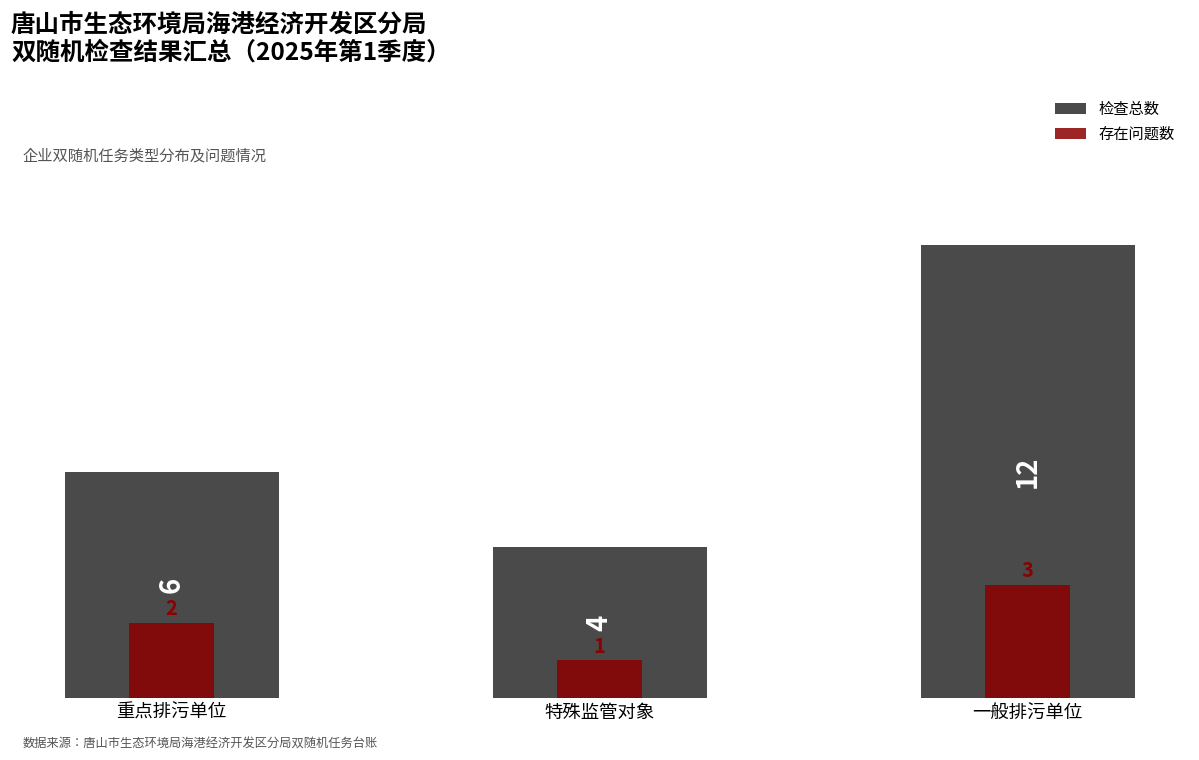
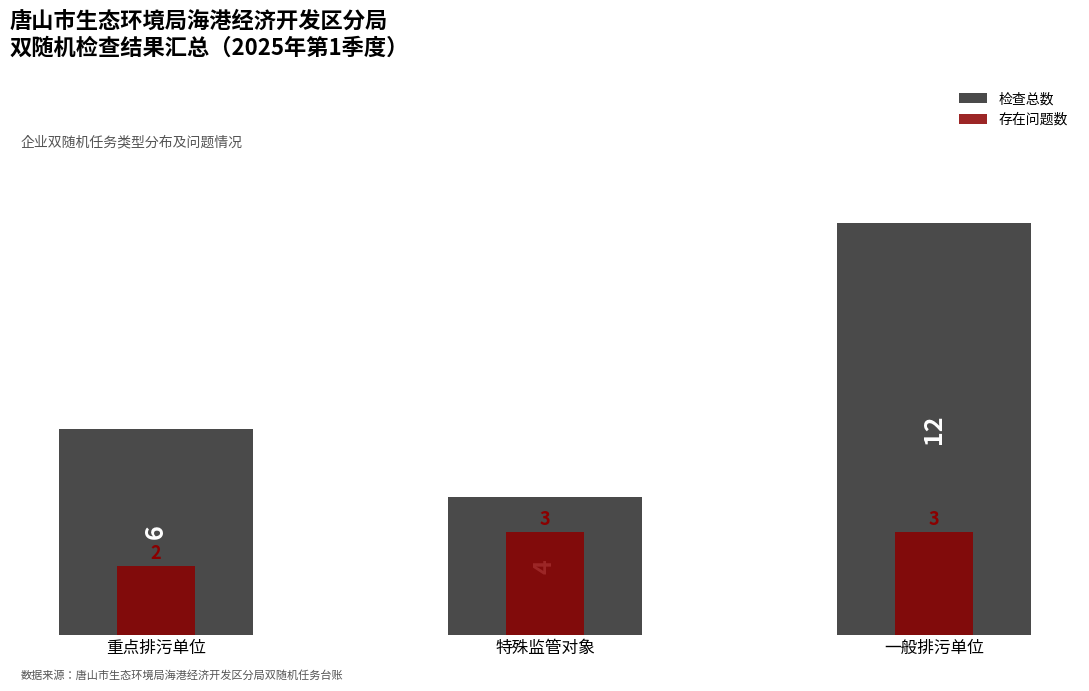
  {
    "检查总数": {
      "重点排污单位": 6,
      "特殊监管对象": 4,
      "一般排污单位": 12
    },
    "存在问题数": {
-     "特殊监管对象": 1
+     "特殊监管对象": 3
    }
  }
